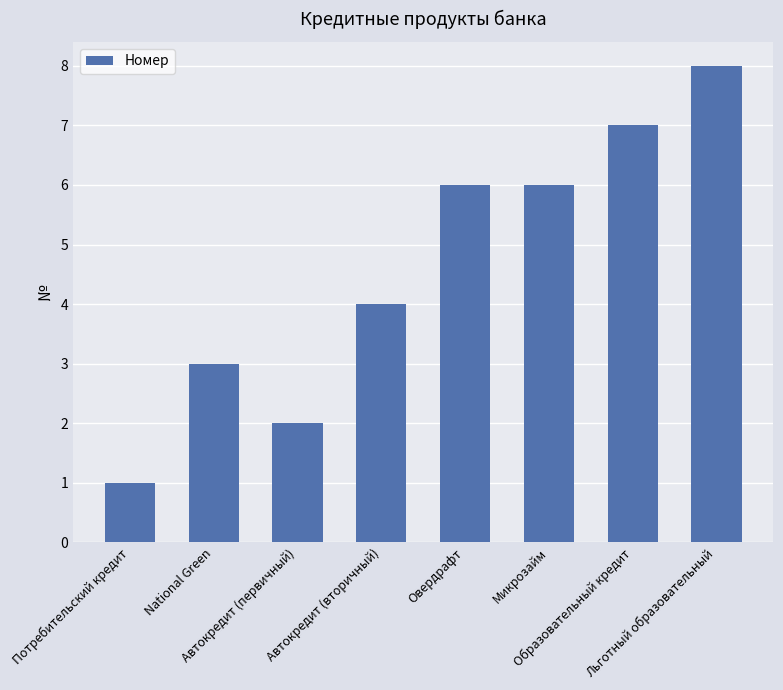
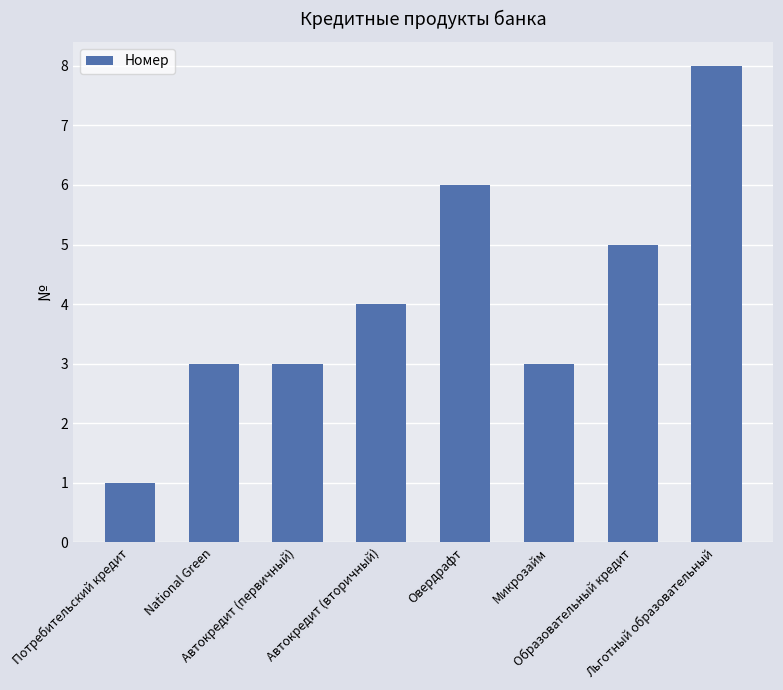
  {
    "Потребительский кредит": 1,
    "National Green": 3,
-   "Автокредит (первичный)": 2,
+   "Автокредит (первичный)": 3,
    "Автокредит (вторичный)": 4,
    "Овердрафт": 6,
-   "Микрозайм": 6,
-   "Образовательный кредит": 7,
+   "Микрозайм": 3,
+   "Образовательный кредит": 5,
    "Льготный образовательный": 8
  }
